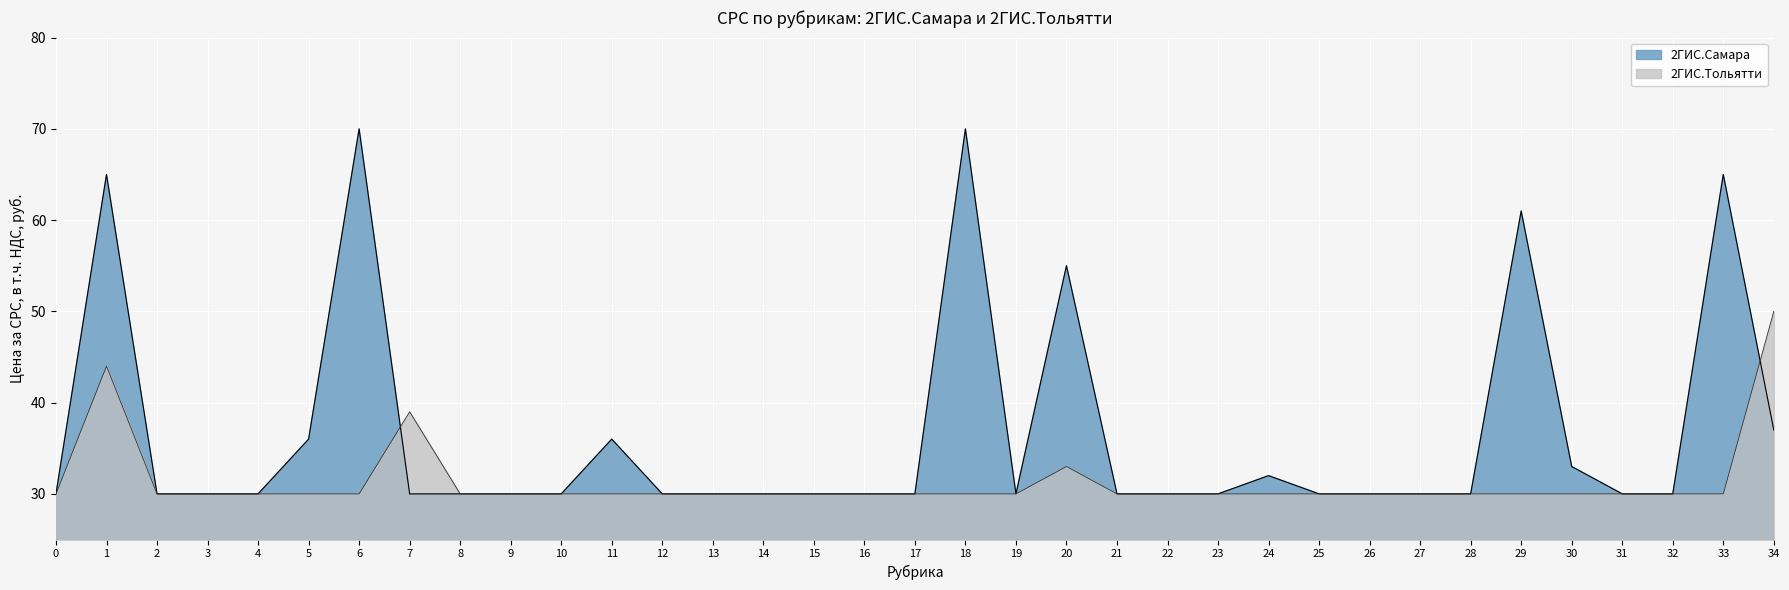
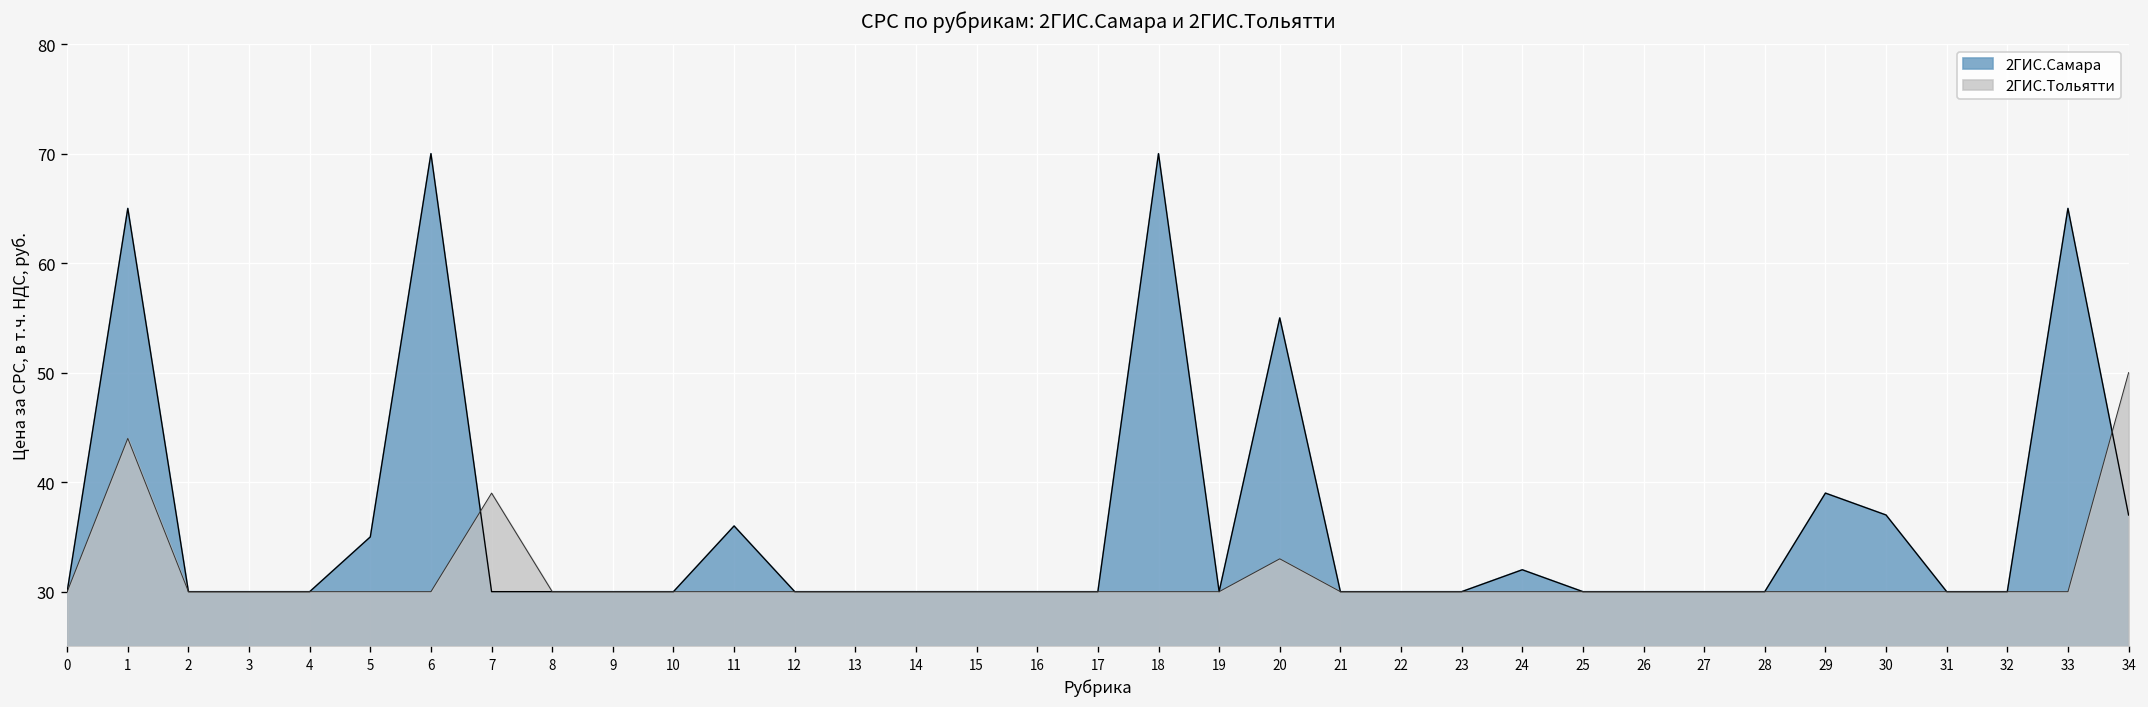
  {
    "2ГИС.Самара": {
      "1": 65,
-     "5": 36,
+     "5": 35,
      "6": 70,
      "7": 30,
      "11": 36,
      "18": 70,
      "20": 55,
      "24": 32,
-     "29": 61,
-     "30": 33,
+     "29": 39,
+     "30": 37,
      "33": 65,
      "34": 37
    },
    "2ГИС.Тольятти": {
      "1": 44,
      "5": 30,
      "6": 30,
      "7": 39,
      "11": 30,
      "18": 30,
      "20": 33,
      "24": 30,
      "29": 30,
      "30": 30,
      "33": 30,
      "34": 50
    }
  }
